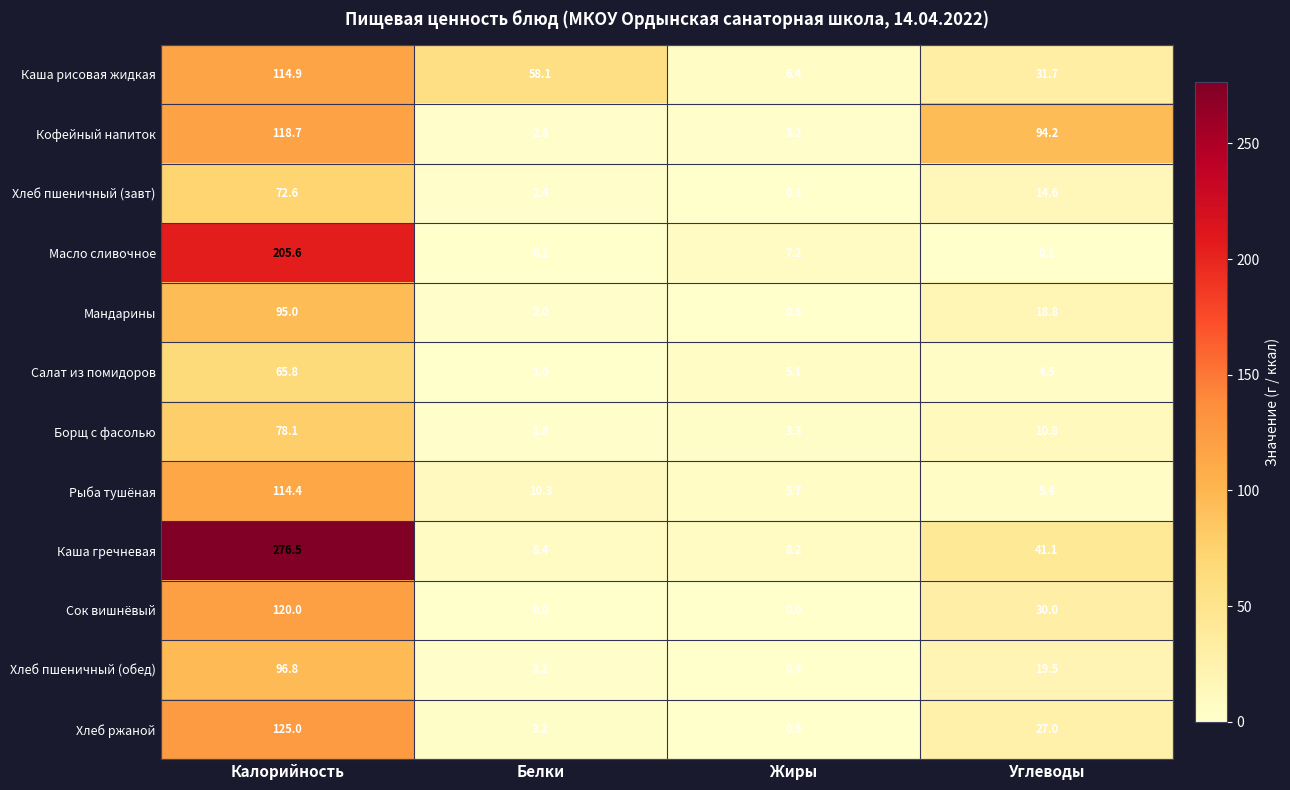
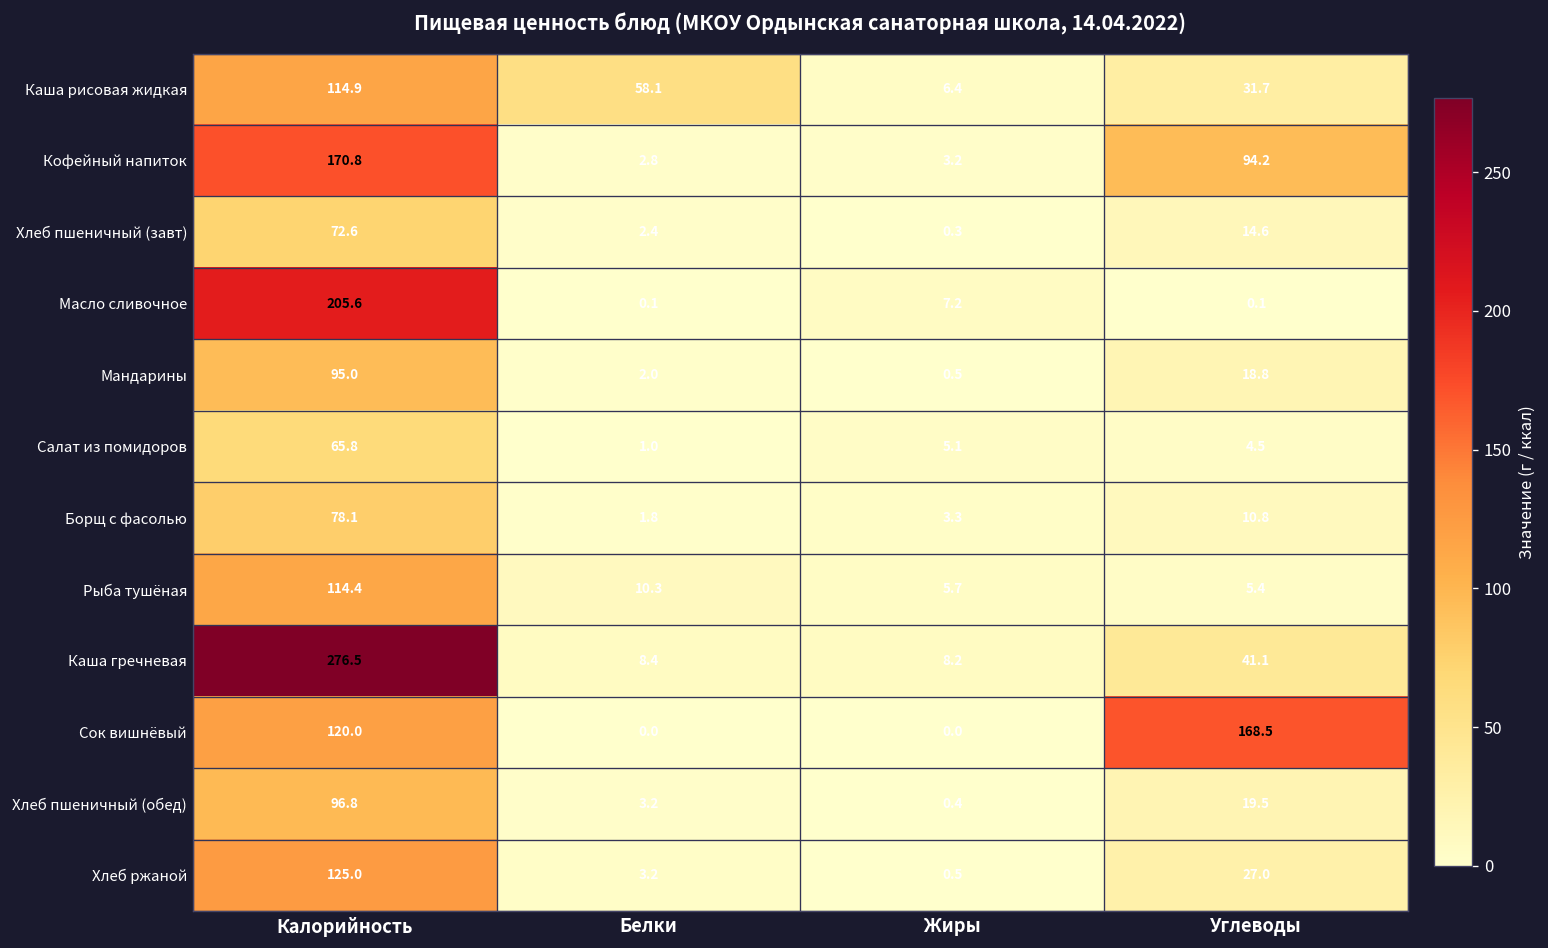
  {
    "Каша рисовая жидкая": {
      "Калорийность": 114.9,
      "Белки": 58.1,
      "Жиры": 6.4,
      "Углеводы": 31.7
    },
    "Кофейный напиток": {
-     "Калорийность": 118.7,
+     "Калорийность": 170.8,
      "Белки": 2.8,
      "Жиры": 3.2,
      "Углеводы": 94.2
    },
    "Хлеб пшеничный (завт)": {
      "Калорийность": 72.6,
      "Белки": 2.4,
      "Жиры": 0.3,
      "Углеводы": 14.6
    },
    "Масло сливочное": {
      "Калорийность": 205.6,
      "Белки": 0.1,
      "Жиры": 7.2,
      "Углеводы": 0.1
    },
    "Мандарины": {
      "Калорийность": 95.0,
      "Белки": 2.0,
      "Жиры": 0.5,
      "Углеводы": 18.8
    },
    "Салат из помидоров": {
      "Калорийность": 65.8,
      "Белки": 1.0,
      "Жиры": 5.1,
      "Углеводы": 4.5
    },
    "Борщ с фасолью": {
      "Калорийность": 78.1,
      "Белки": 1.8,
      "Жиры": 3.3,
      "Углеводы": 10.8
    },
    "Рыба тушёная": {
      "Калорийность": 114.4,
      "Белки": 10.3,
      "Жиры": 5.7,
      "Углеводы": 5.4
    },
    "Каша гречневая": {
      "Калорийность": 276.5,
      "Белки": 8.4,
      "Жиры": 8.2,
      "Углеводы": 41.1
    },
    "Сок вишнёвый": {
      "Калорийность": 120.0,
      "Белки": 0.0,
      "Жиры": 0.0,
-     "Углеводы": 30.0
+     "Углеводы": 168.5
    },
    "Хлеб пшеничный (обед)": {
      "Калорийность": 96.8,
      "Белки": 3.2,
      "Жиры": 0.4,
      "Углеводы": 19.5
    },
    "Хлеб ржаной": {
      "Калорийность": 125.0,
      "Белки": 3.2,
      "Жиры": 0.5,
      "Углеводы": 27.0
    }
  }
